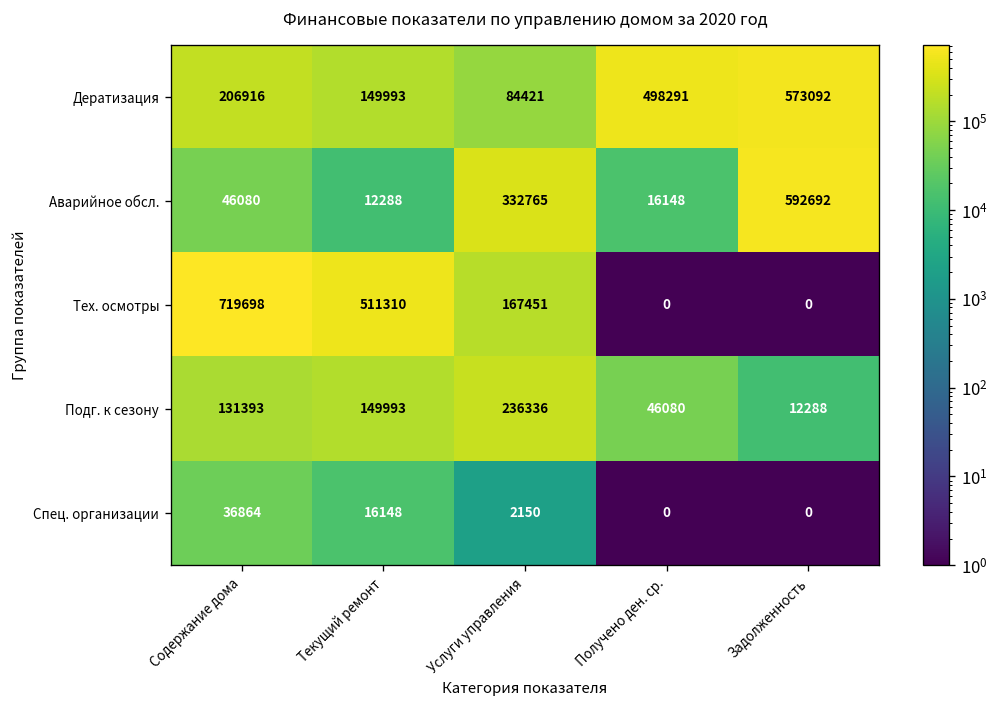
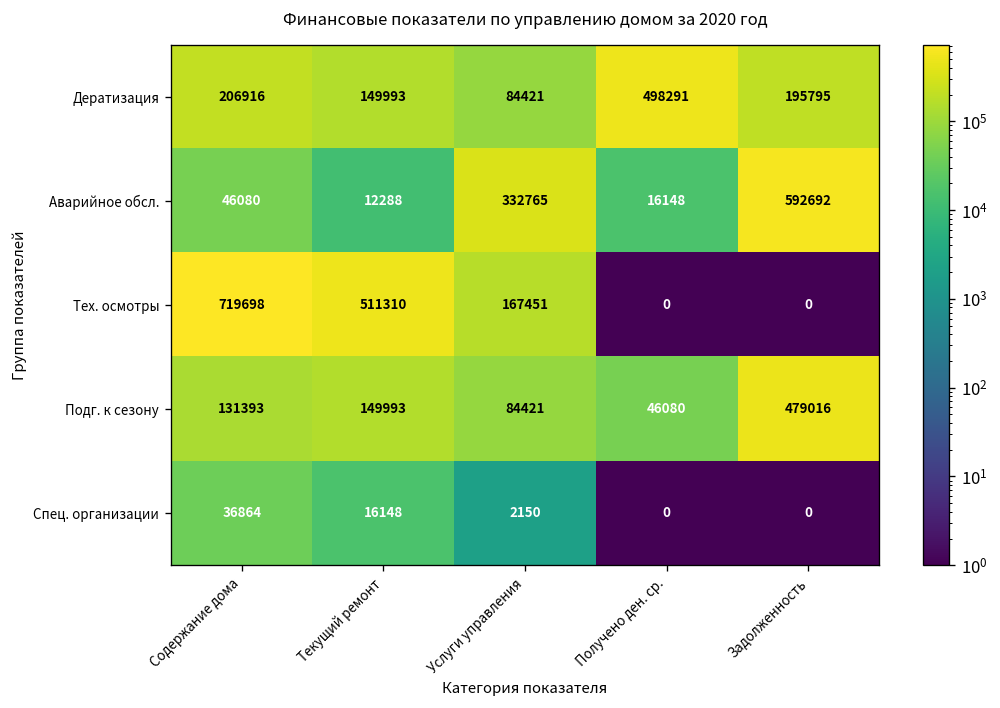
  {
    "Дератизация": {
      "Содержание дома": 206916,
      "Текущий ремонт": 149993,
      "Услуги управления": 84421,
      "Получено ден. ср.": 498291,
-     "Задолженность": 573092
+     "Задолженность": 195795
    },
    "Аварийное обсл.": {
      "Содержание дома": 46080,
      "Текущий ремонт": 12288,
      "Услуги управления": 332765,
      "Получено ден. ср.": 16148,
      "Задолженность": 592692
    },
    "Тех. осмотры": {
      "Содержание дома": 719698,
      "Текущий ремонт": 511310,
      "Услуги управления": 167451,
      "Получено ден. ср.": 0,
      "Задолженность": 0
    },
    "Подг. к сезону": {
      "Содержание дома": 131393,
      "Текущий ремонт": 149993,
-     "Услуги управления": 236336,
+     "Услуги управления": 84421,
      "Получено ден. ср.": 46080,
-     "Задолженность": 12288
+     "Задолженность": 479016
    },
    "Спец. организации": {
      "Содержание дома": 36864,
      "Текущий ремонт": 16148,
      "Услуги управления": 2150,
      "Получено ден. ср.": 0,
      "Задолженность": 0
    }
  }
